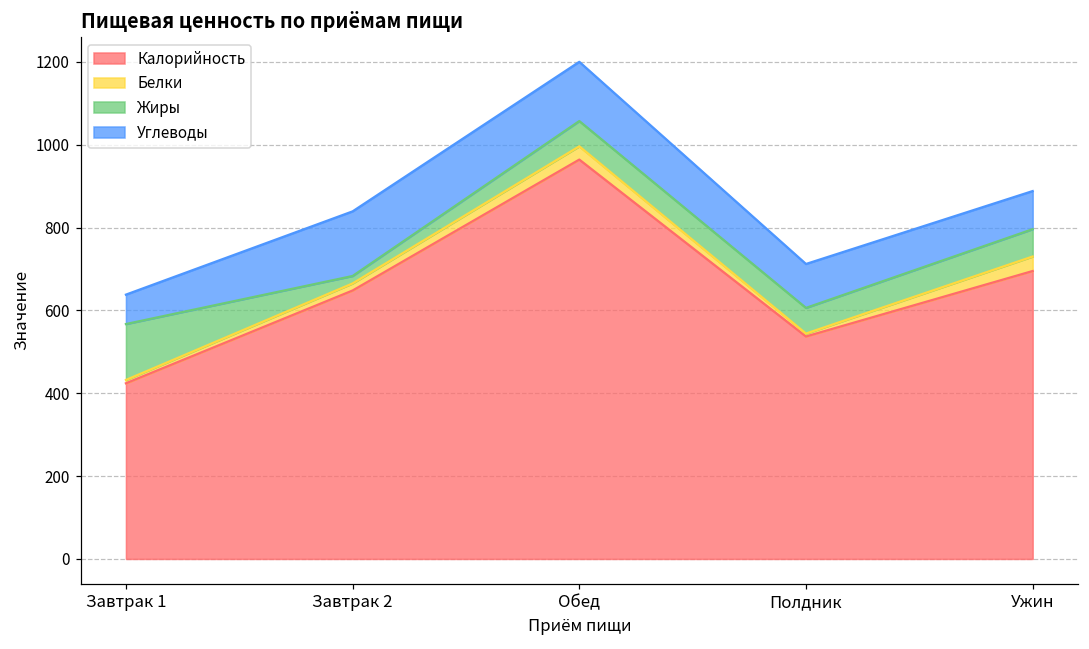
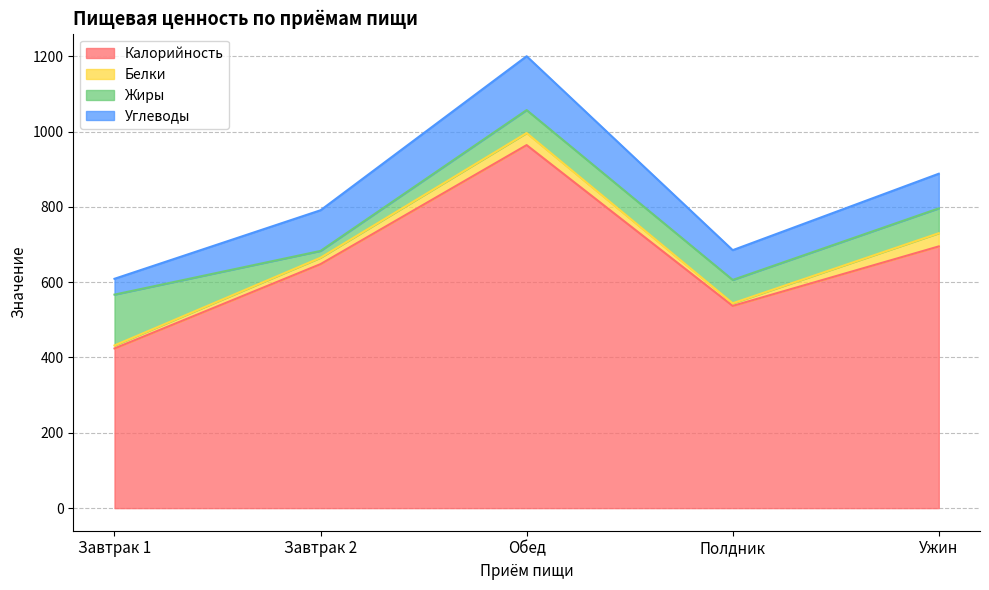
  {
    "Калорийность": {
      "Завтрак 1": 420,
      "Завтрак 2": 650,
      "Обед": 960,
      "Полдник": 540,
      "Ужин": 700
    },
    "Белки": {
      "Завтрак 1": 10,
      "Завтрак 2": 20,
      "Обед": 30,
      "Полдник": 10,
      "Ужин": 40
    },
    "Жиры": {
      "Завтрак 1": 140,
      "Завтрак 2": 20,
      "Обед": 60,
      "Полдник": 60,
      "Ужин": 70
    },
    "Углеводы": {
-     "Завтрак 1": 70,
-     "Завтрак 2": 160,
+     "Завтрак 1": 40,
+     "Завтрак 2": 110,
      "Обед": 140,
-     "Полдник": 110,
+     "Полдник": 80,
      "Ужин": 90
    }
  }
